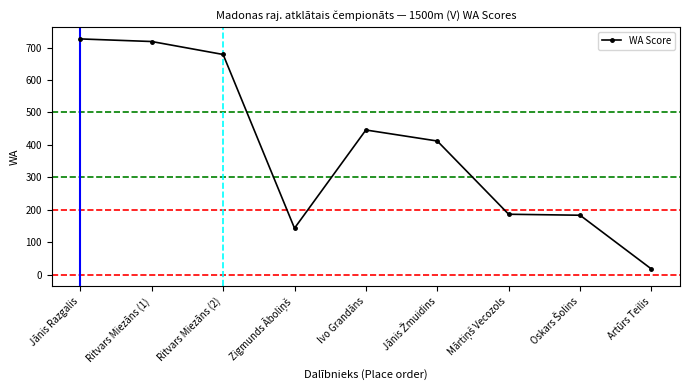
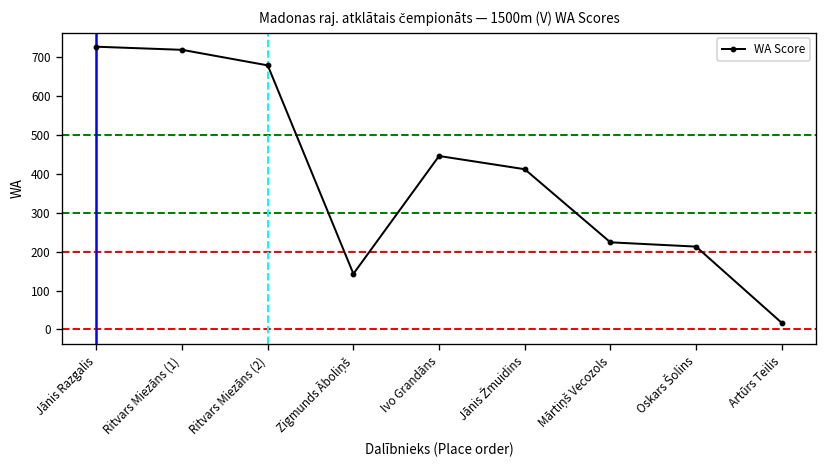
  {
    "Jānis Razgalis": 730,
    "Ritvars Miezāns (1)": 720,
    "Ritvars Miezāns (2)": 680,
    "Zigmunds Āboliņš": 140,
    "Ivo Grandāns": 450,
    "Jānis Žmuidins": 410,
-   "Mārtiņš Vecozols": 190,
-   "Oskars Šolins": 180,
+   "Mārtiņš Vecozols": 220,
+   "Oskars Šolins": 210,
    "Artūrs Teilis": 20
  }
